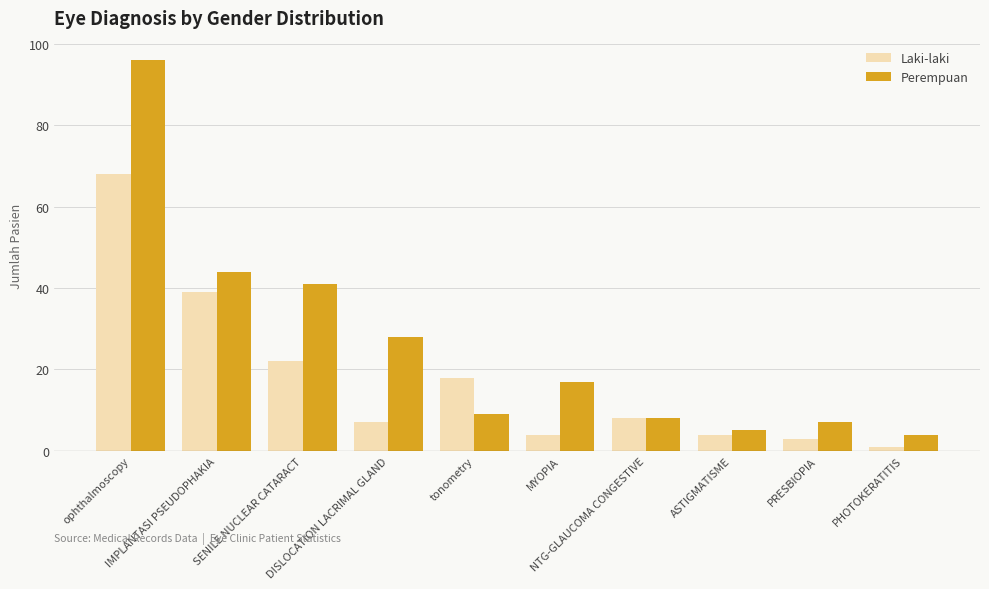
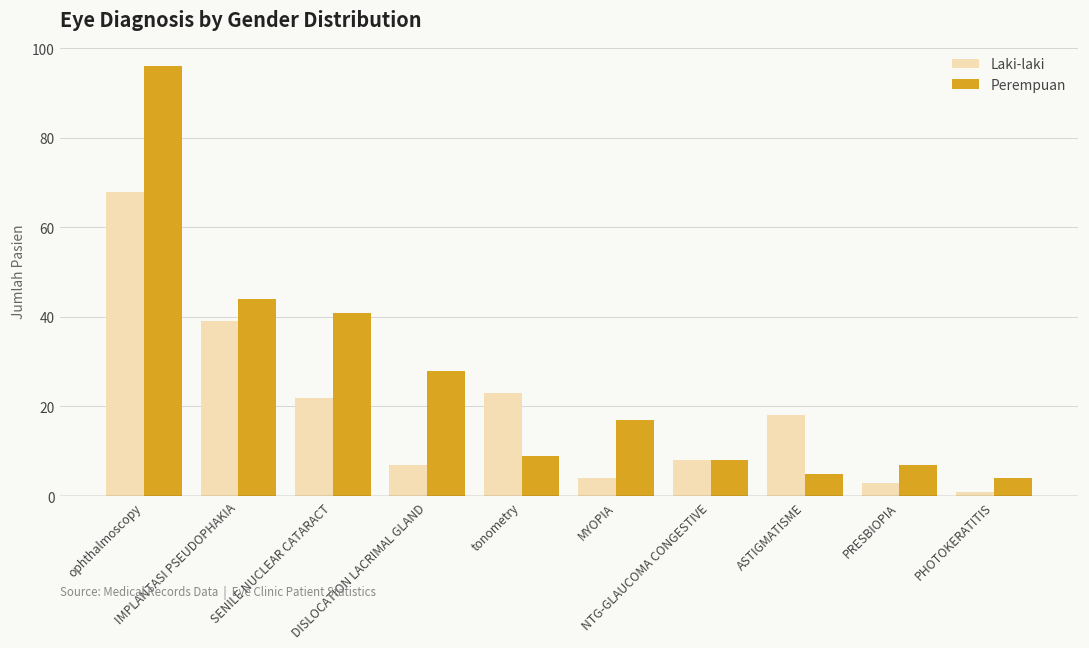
  {
    "Laki-laki": {
      "ophthalmoscopy": 68,
      "IMPLANTASI PSEUDOPHAKIA": 39,
      "SENILE NUCLEAR CATARACT": 22,
      "DISLOCATION LACRIMAL GLAND": 7,
-     "tonometry": 18,
+     "tonometry": 23,
      "MYOPIA": 4,
      "NTG-GLAUCOMA CONGESTIVE": 8,
-     "ASTIGMATISME": 4,
+     "ASTIGMATISME": 18,
      "PRESBIOPIA": 3,
      "PHOTOKERATITIS": 1
    },
    "Perempuan": {
      "ophthalmoscopy": 96,
      "IMPLANTASI PSEUDOPHAKIA": 44,
      "SENILE NUCLEAR CATARACT": 41,
      "DISLOCATION LACRIMAL GLAND": 28,
      "tonometry": 9,
      "MYOPIA": 17,
      "NTG-GLAUCOMA CONGESTIVE": 8,
      "ASTIGMATISME": 5,
      "PRESBIOPIA": 7,
      "PHOTOKERATITIS": 4
    }
  }
